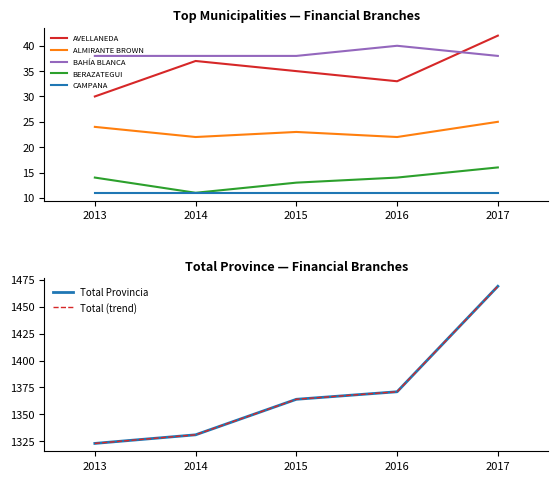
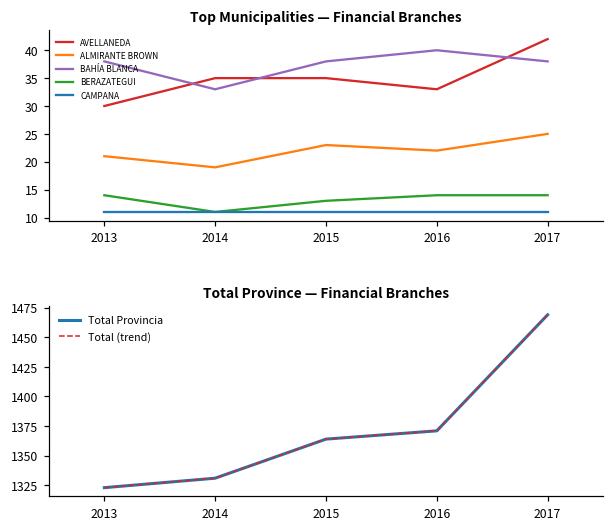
  {
    "Top Municipalities — Financial Branches": {
      "AVELLANEDA": {
        "2013": 30,
-       "2014": 37,
+       "2014": 35,
        "2015": 35,
        "2016": 33,
        "2017": 42
      },
      "ALMIRANTE BROWN": {
-       "2013": 24,
-       "2014": 22,
+       "2013": 21,
+       "2014": 19,
        "2015": 23,
        "2016": 22,
        "2017": 25
      },
      "BAHÍA BLANCA": {
        "2013": 38,
-       "2014": 38,
+       "2014": 33,
        "2015": 38,
        "2016": 40,
        "2017": 38
      },
      "BERAZATEGUI": {
        "2013": 14,
        "2015": 13,
        "2016": 14,
-       "2017": 16
+       "2017": 14
      },
      "CAMPANA": {
        "2013": 11,
        "2015": 11,
        "2016": 11,
        "2017": 11
      }
    },
    "Total Province — Financial Branches": {
      "2013": 1323,
      "2014": 1331,
      "2015": 1364,
      "2016": 1371,
      "2017": 1469
    }
  }
